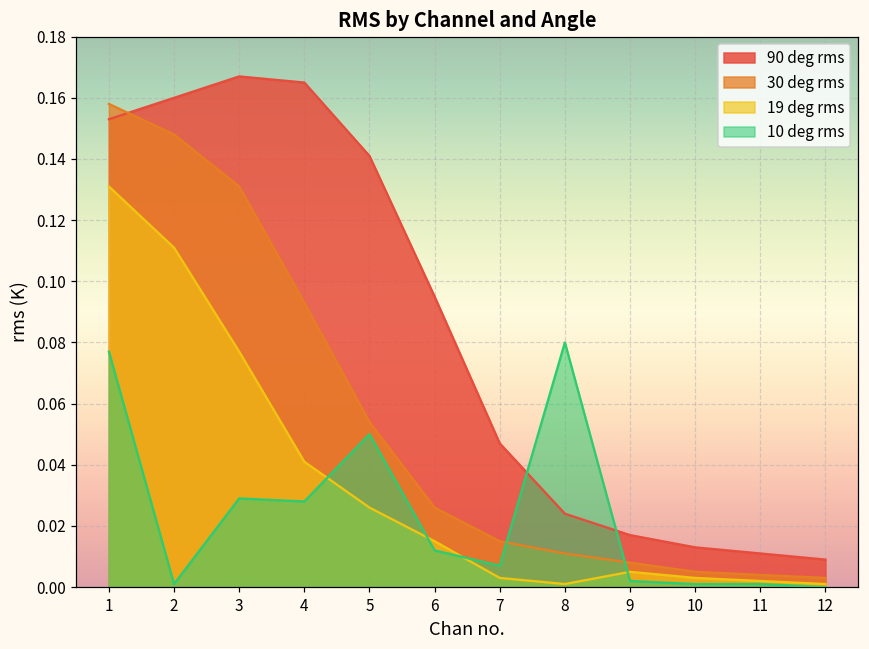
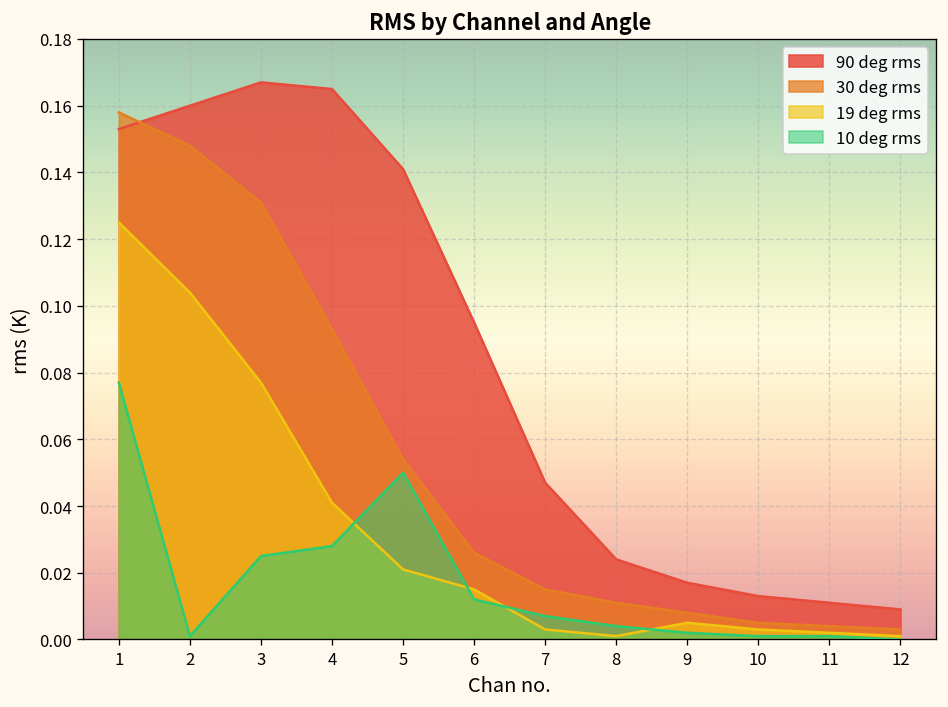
  {
    "19 deg rms": {
-     "1": 0.131,
-     "2": 0.111,
+     "1": 0.125,
+     "2": 0.104,
      "3": 0.077,
      "4": 0.041,
-     "5": 0.026,
+     "5": 0.021,
      "6": 0.015,
      "7": 0.003,
      "8": 0.001,
      "9": 0.005,
      "10": 0.003,
      "11": 0.002,
      "12": 0.001
    },
    "10 deg rms": {
      "1": 0.077,
      "2": 0.001,
-     "3": 0.029,
+     "3": 0.025,
      "4": 0.028,
      "5": 0.050,
      "6": 0.012,
      "7": 0.007,
-     "8": 0.080,
+     "8": 0.004,
      "9": 0.002,
      "10": 0.001,
      "11": 0.001,
      "12": 0.000
    }
  }
